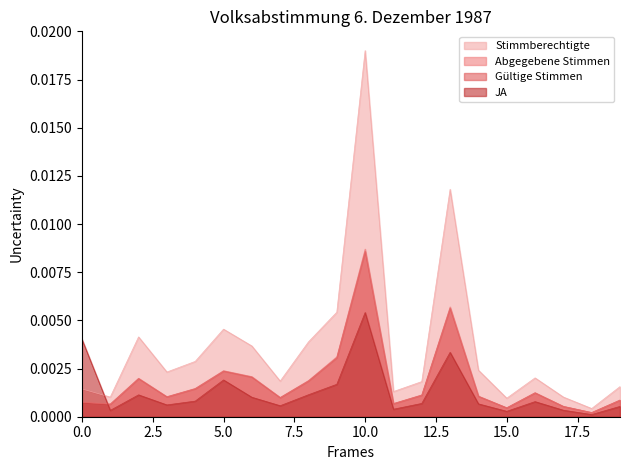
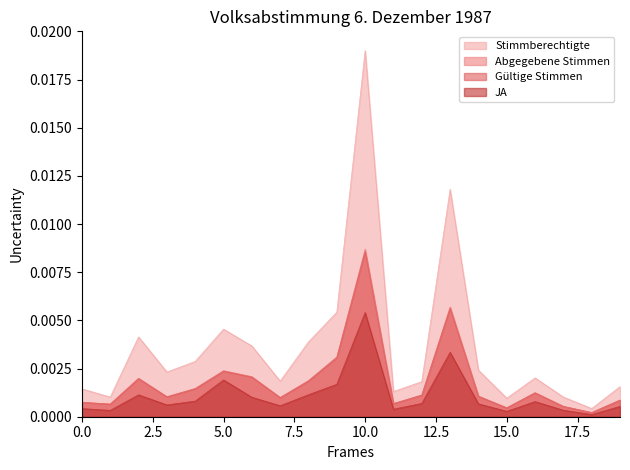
  {
    "JA": {
-     "0.0": 0.0040,
+     "0.0": 0.0004,
      "5.0": 0.0019,
      "10.0": 0.0054,
      "15.0": 0.0003
    }
  }
